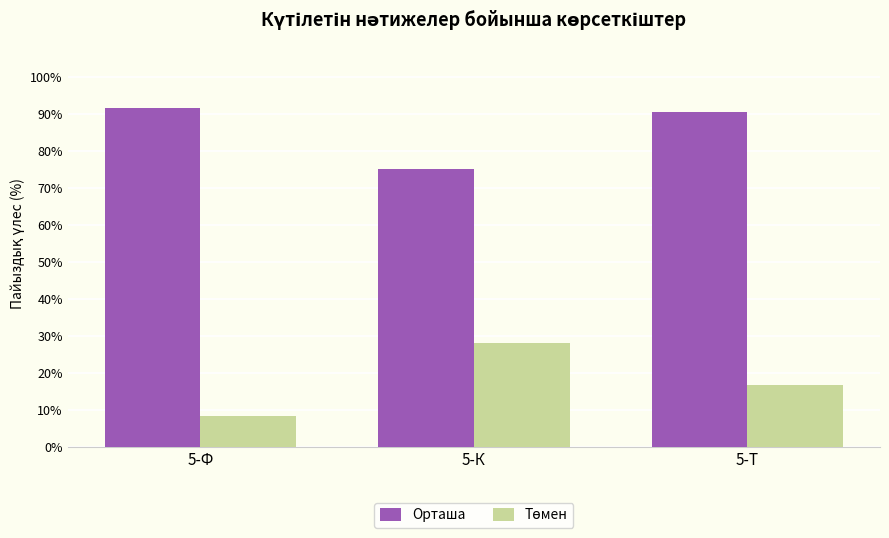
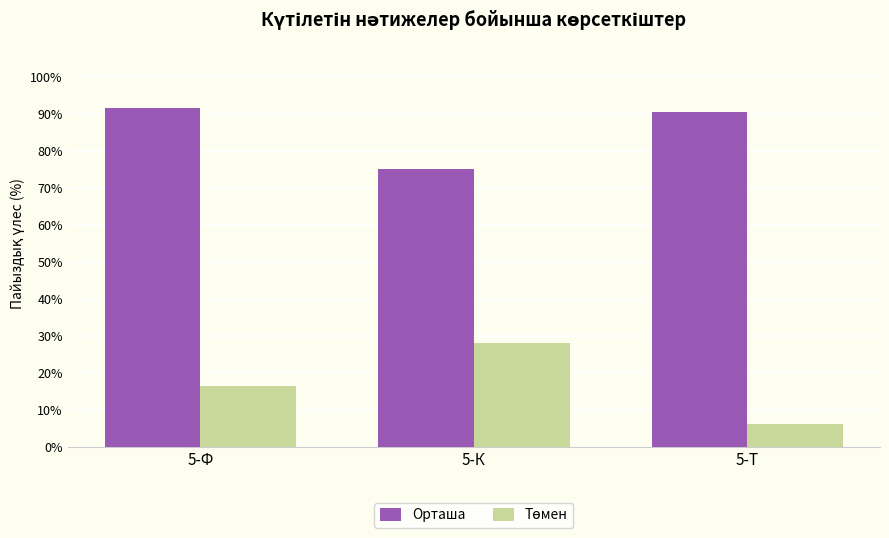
  {
    "Орташа": {
      "5-Ф": "92%",
      "5-К": "75%",
      "5-Т": "91%"
    },
    "Төмен": {
-     "5-Ф": "8%",
+     "5-Ф": "17%",
      "5-К": "28%",
-     "5-Т": "17%"
+     "5-Т": "6%"
    }
  }
